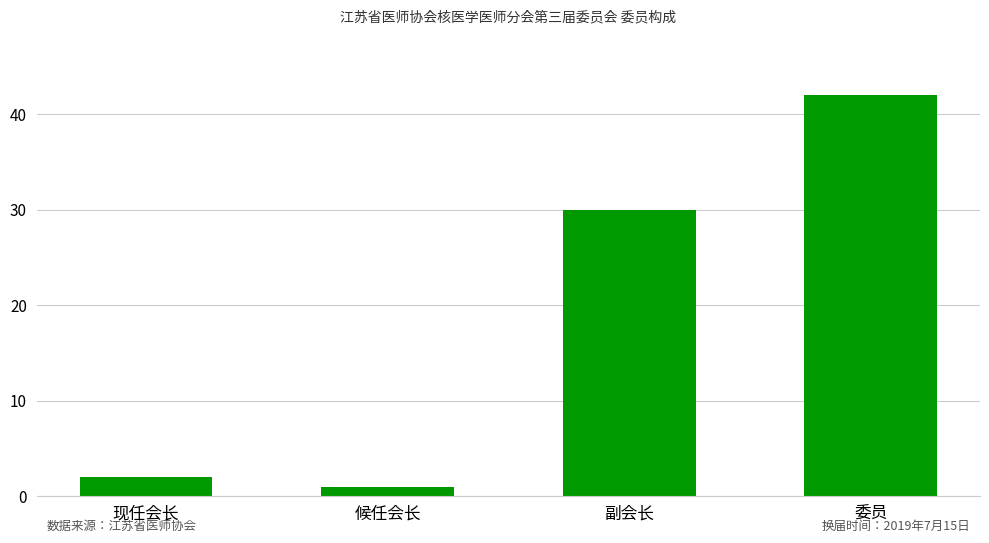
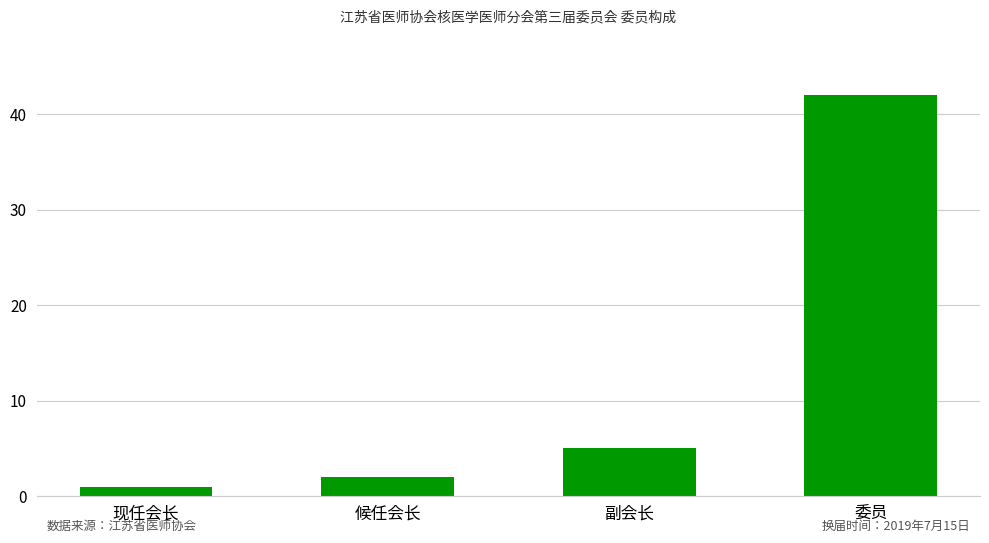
  {
-   "现任会长": 2,
-   "候任会长": 1,
-   "副会长": 30,
+   "现任会长": 1,
+   "候任会长": 2,
+   "副会长": 5,
    "委员": 42
  }
